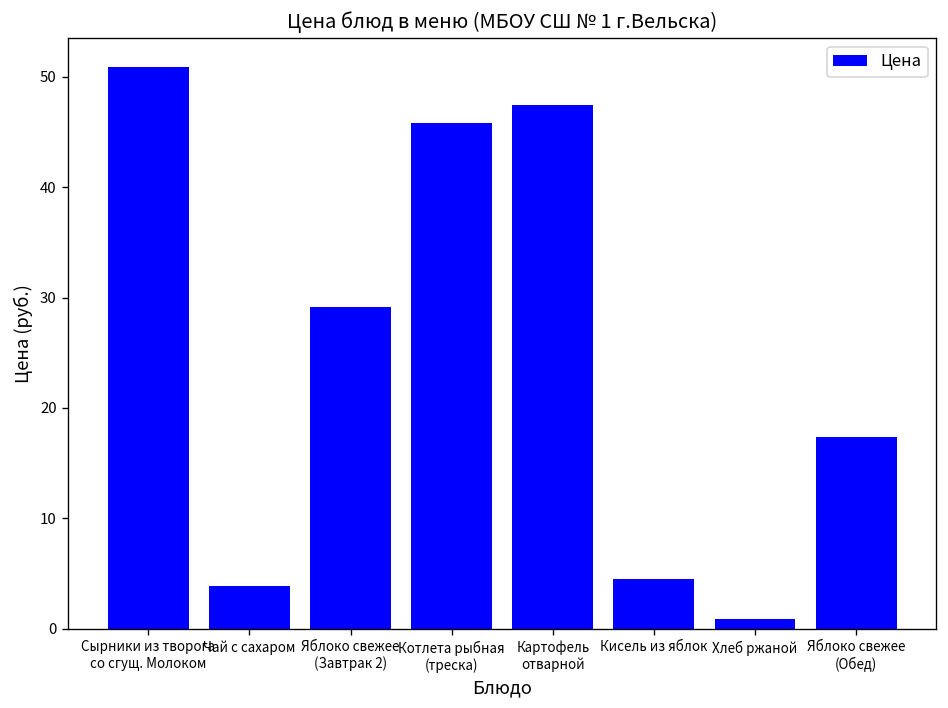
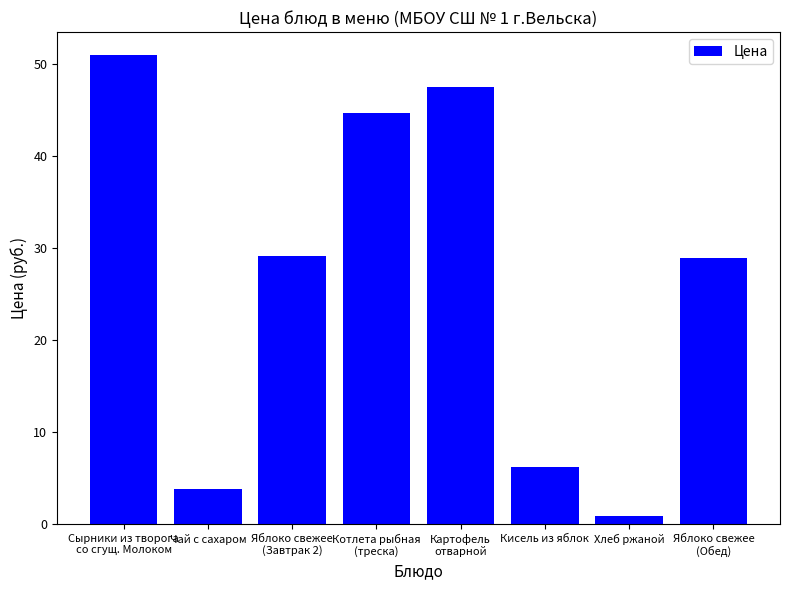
  {
    "Сырники из творога со сгущ. Молоком": 51,
    "Чай с сахаром": 4,
    "Яблоко свежее (Завтрак 2)": 29,
-   "Котлета рыбная (треска)": 46,
+   "Котлета рыбная (треска)": 45,
    "Картофель отварной": 47,
-   "Кисель из яблок": 5,
+   "Кисель из яблок": 6,
    "Хлеб ржаной": 1,
-   "Яблоко свежее (Обед)": 17
+   "Яблоко свежее (Обед)": 29
  }
